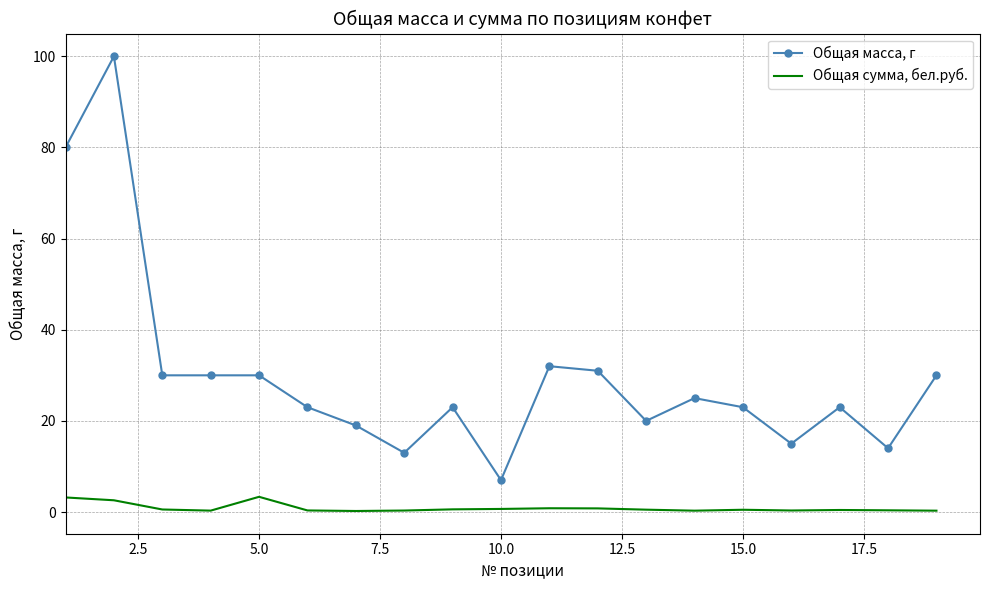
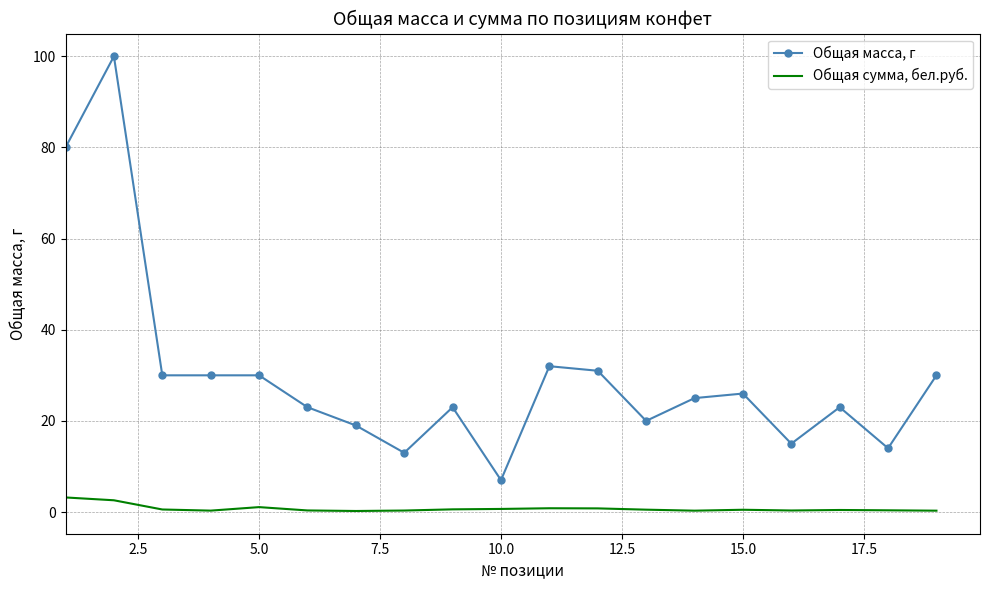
  {
    "Общая масса, г": {
      "5.0": 30,
      "10.0": 7,
-     "15.0": 23
+     "15.0": 26
    },
    "Общая сумма, бел.руб.": {
-     "5.0": 3,
+     "5.0": 1,
      "10.0": 1,
      "15.0": 1
    }
  }
